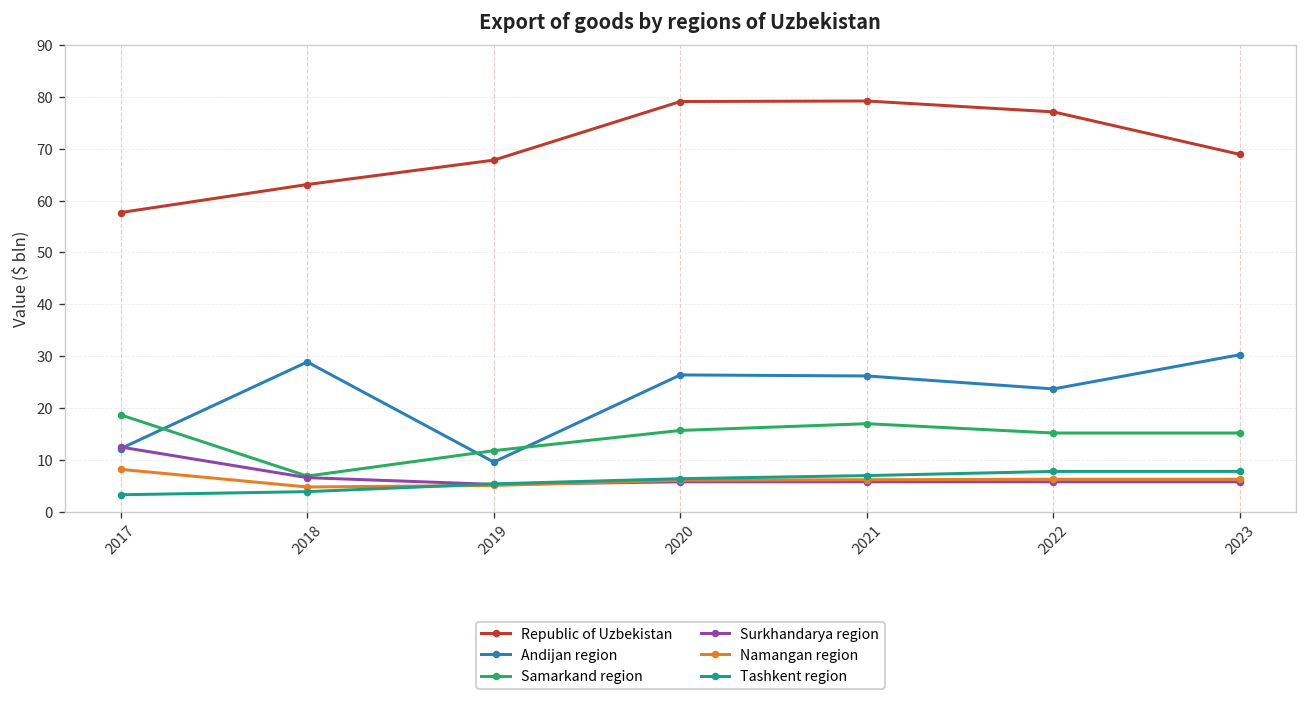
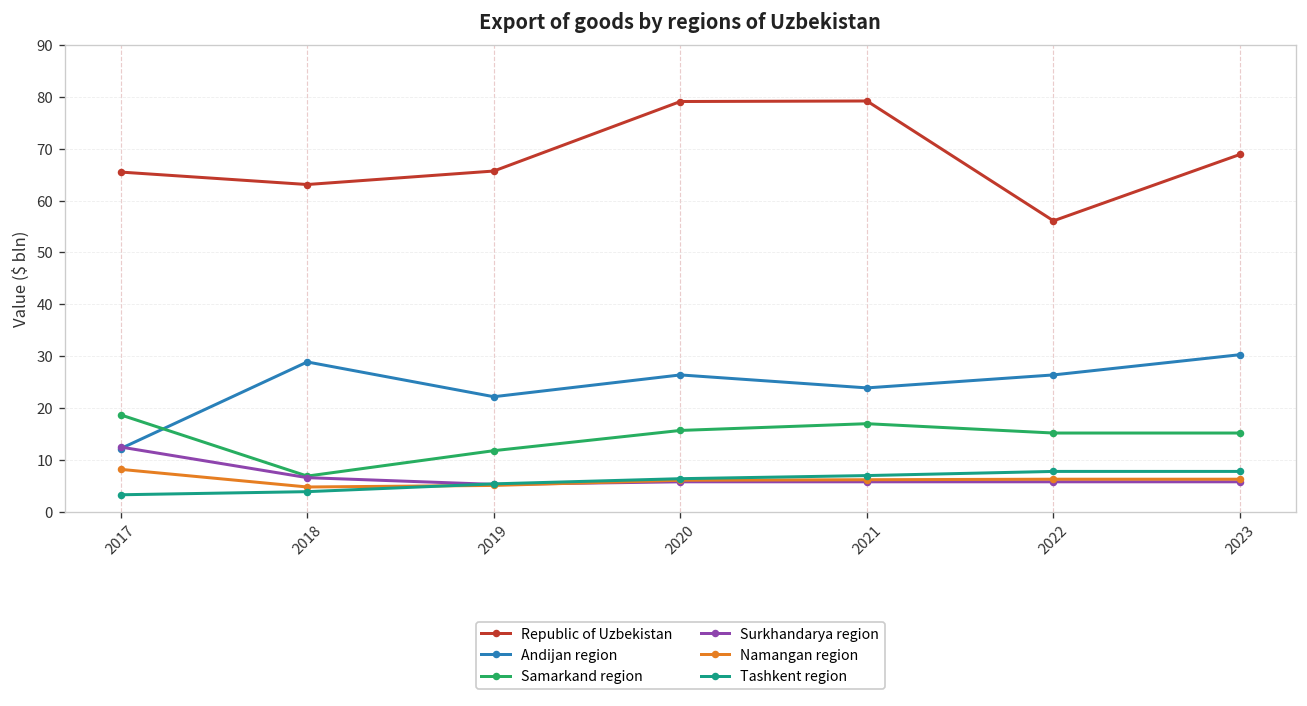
  {
    "Republic of Uzbekistan": {
-     "2017": 58,
+     "2017": 66,
      "2018": 63,
-     "2019": 68,
+     "2019": 66,
      "2020": 79,
      "2021": 79,
-     "2022": 77,
+     "2022": 56,
      "2023": 69
    },
    "Andijan region": {
      "2018": 29,
-     "2019": 10,
+     "2019": 22,
      "2020": 26,
-     "2021": 26,
-     "2022": 24,
+     "2021": 24,
+     "2022": 26,
      "2023": 30
    },
    "Namangan region": {
      "2017": 8,
      "2018": 5
    }
  }
